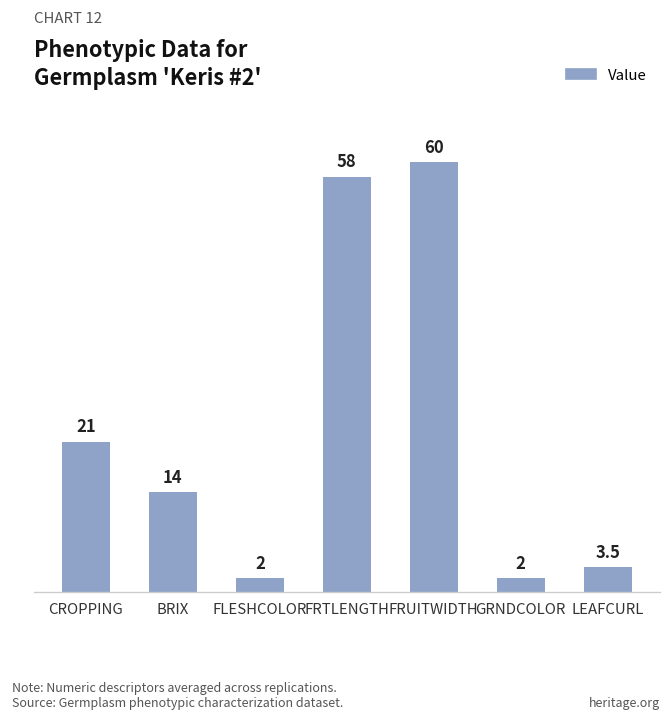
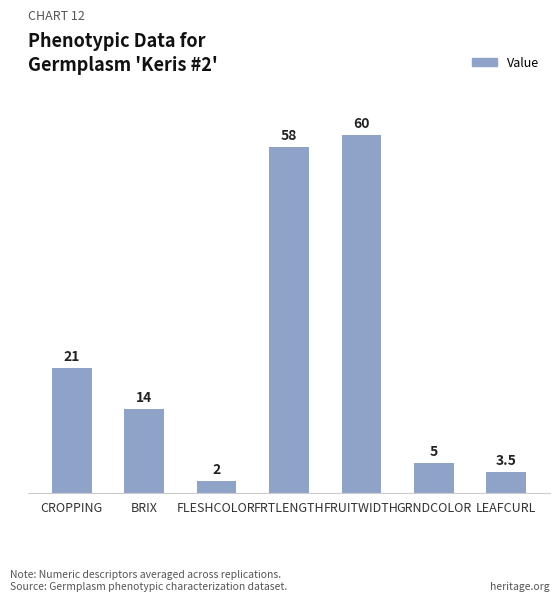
  {
    "CROPPING": 21,
    "BRIX": 14,
    "FLESHCOLOR": 2,
    "FRTLENGTH": 58,
    "FRUITWIDTH": 60,
-   "GRNDCOLOR": 2,
+   "GRNDCOLOR": 5,
    "LEAFCURL": 3.5
  }
